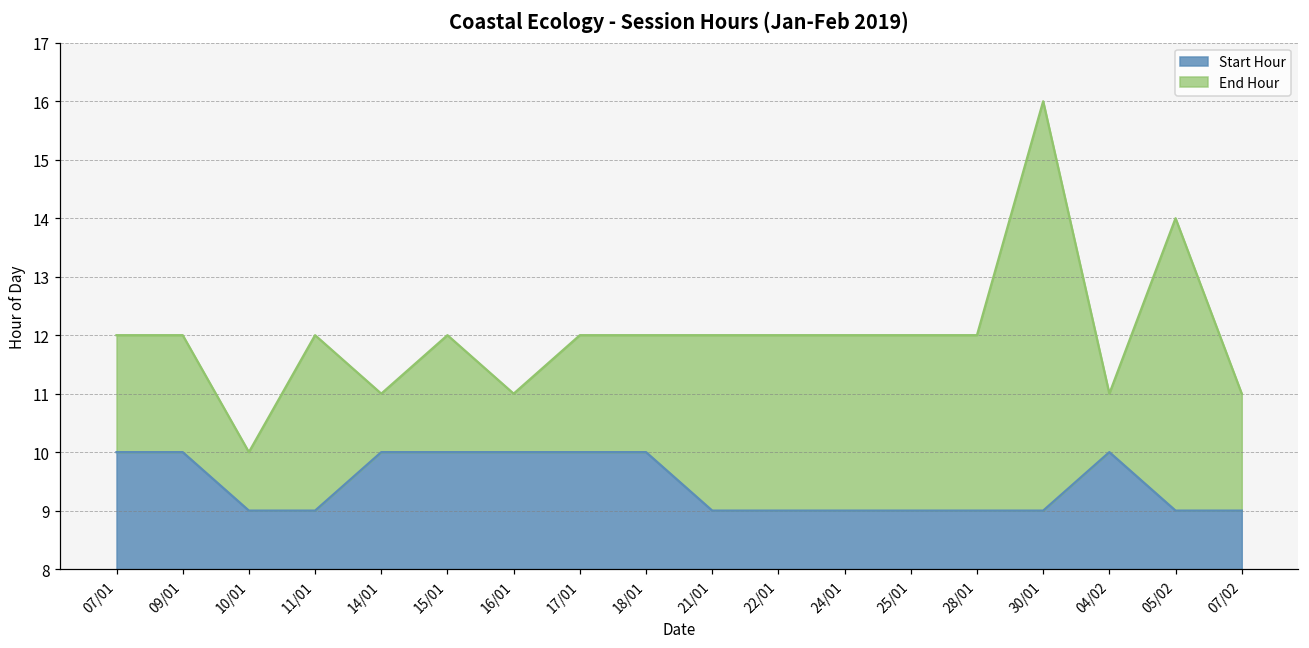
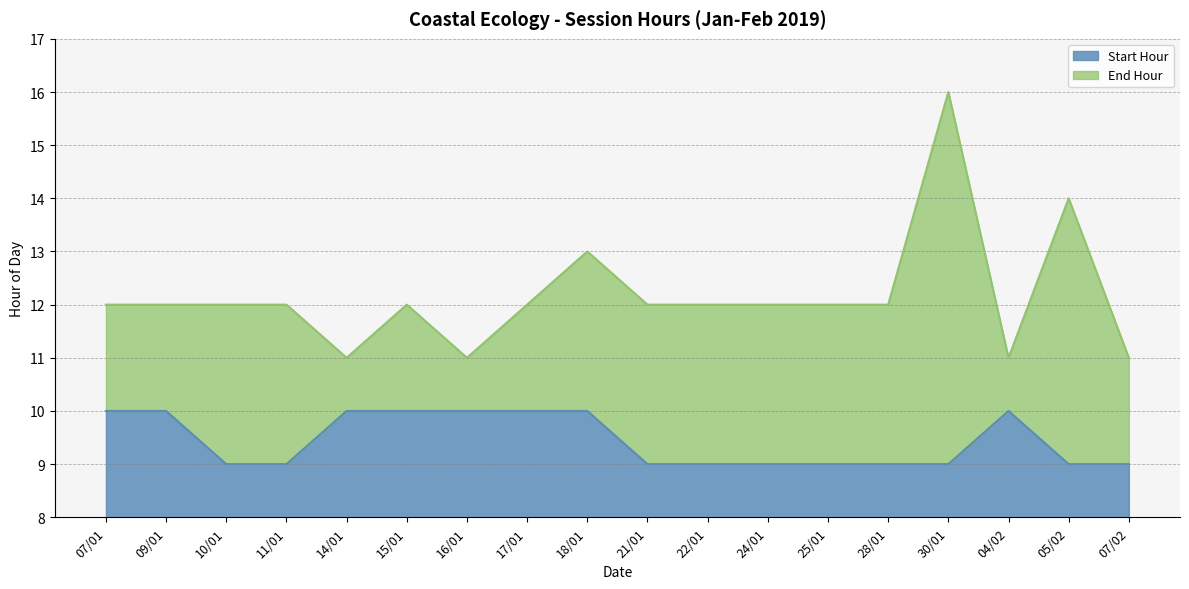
  {
    "Start Hour": {
      "07/01": 10,
      "09/01": 10,
      "10/01": 9,
      "11/01": 9,
      "14/01": 10,
      "15/01": 10,
      "16/01": 10,
      "17/01": 10,
      "18/01": 10,
      "21/01": 9,
      "22/01": 9,
      "24/01": 9,
      "25/01": 9,
      "28/01": 9,
      "30/01": 9,
      "04/02": 10,
      "05/02": 9,
      "07/02": 9
    },
    "End Hour": {
      "07/01": 12,
      "09/01": 12,
-     "10/01": 10,
+     "10/01": 12,
      "11/01": 12,
      "14/01": 11,
      "15/01": 12,
      "16/01": 11,
      "17/01": 12,
-     "18/01": 12,
+     "18/01": 13,
      "21/01": 12,
      "22/01": 12,
      "24/01": 12,
      "25/01": 12,
      "28/01": 12,
      "30/01": 16,
      "04/02": 11,
      "05/02": 14,
      "07/02": 11
    }
  }
